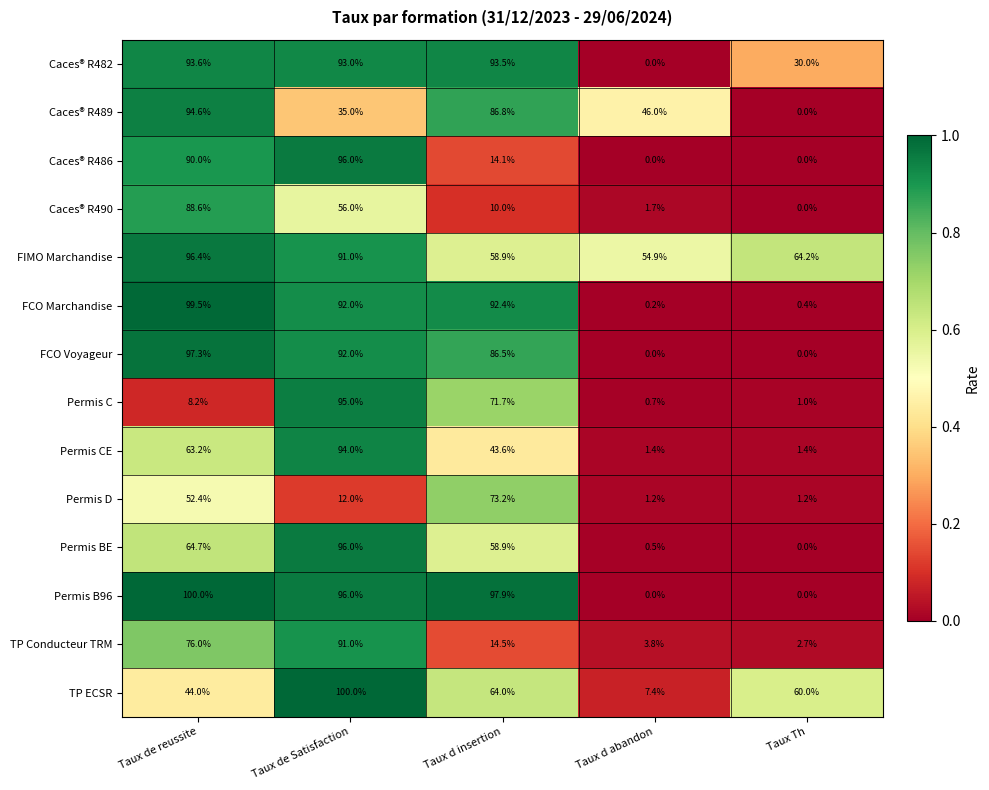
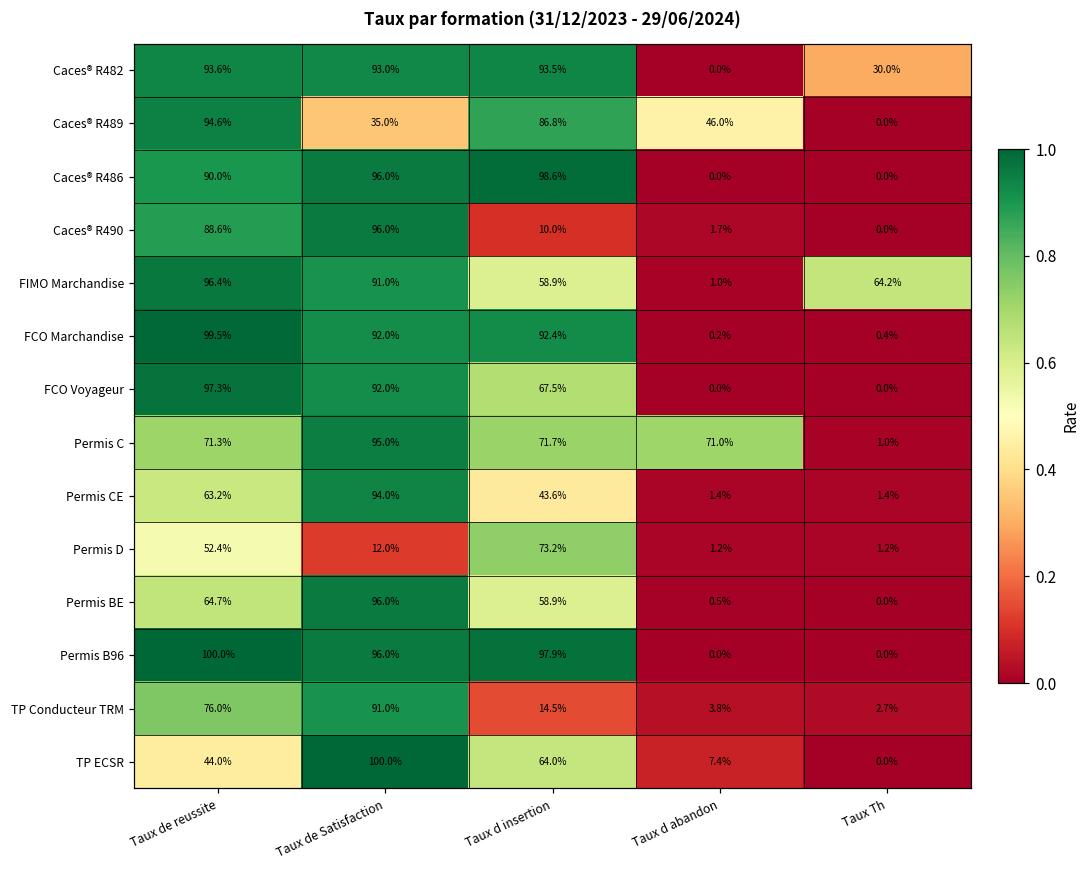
  {
    "Caces® R482": {
      "Taux de reussite": "93.6%",
      "Taux de Satisfaction": "93.0%",
      "Taux d insertion": "93.5%",
      "Taux d abandon": "0.0%",
      "Taux Th": "30.0%"
    },
    "Caces® R489": {
      "Taux de reussite": "94.6%",
      "Taux de Satisfaction": "35.0%",
      "Taux d insertion": "86.8%",
      "Taux d abandon": "46.0%",
      "Taux Th": "0.0%"
    },
    "Caces® R486": {
      "Taux de reussite": "90.0%",
      "Taux de Satisfaction": "96.0%",
-     "Taux d insertion": "14.1%",
+     "Taux d insertion": "98.6%",
      "Taux d abandon": "0.0%",
      "Taux Th": "0.0%"
    },
    "Caces® R490": {
      "Taux de reussite": "88.6%",
-     "Taux de Satisfaction": "56.0%",
+     "Taux de Satisfaction": "96.0%",
      "Taux d insertion": "10.0%",
      "Taux d abandon": "1.7%",
      "Taux Th": "0.0%"
    },
    "FIMO Marchandise": {
      "Taux de reussite": "96.4%",
      "Taux de Satisfaction": "91.0%",
      "Taux d insertion": "58.9%",
-     "Taux d abandon": "54.9%",
+     "Taux d abandon": "1.0%",
      "Taux Th": "64.2%"
    },
    "FCO Marchandise": {
      "Taux de reussite": "99.5%",
      "Taux de Satisfaction": "92.0%",
      "Taux d insertion": "92.4%",
      "Taux d abandon": "0.2%",
      "Taux Th": "0.4%"
    },
    "FCO Voyageur": {
      "Taux de reussite": "97.3%",
      "Taux de Satisfaction": "92.0%",
-     "Taux d insertion": "86.5%",
+     "Taux d insertion": "67.5%",
      "Taux d abandon": "0.0%",
      "Taux Th": "0.0%"
    },
    "Permis C": {
-     "Taux de reussite": "8.2%",
+     "Taux de reussite": "71.3%",
      "Taux de Satisfaction": "95.0%",
      "Taux d insertion": "71.7%",
-     "Taux d abandon": "0.7%",
+     "Taux d abandon": "71.0%",
      "Taux Th": "1.0%"
    },
    "Permis CE": {
      "Taux de reussite": "63.2%",
      "Taux de Satisfaction": "94.0%",
      "Taux d insertion": "43.6%",
      "Taux d abandon": "1.4%",
      "Taux Th": "1.4%"
    },
    "Permis D": {
      "Taux de reussite": "52.4%",
      "Taux de Satisfaction": "12.0%",
      "Taux d insertion": "73.2%",
      "Taux d abandon": "1.2%",
      "Taux Th": "1.2%"
    },
    "Permis BE": {
      "Taux de reussite": "64.7%",
      "Taux de Satisfaction": "96.0%",
      "Taux d insertion": "58.9%",
      "Taux d abandon": "0.5%",
      "Taux Th": "0.0%"
    },
    "Permis B96": {
      "Taux de reussite": "100.0%",
      "Taux de Satisfaction": "96.0%",
      "Taux d insertion": "97.9%",
      "Taux d abandon": "0.0%",
      "Taux Th": "0.0%"
    },
    "TP Conducteur TRM": {
      "Taux de reussite": "76.0%",
      "Taux de Satisfaction": "91.0%",
      "Taux d insertion": "14.5%",
      "Taux d abandon": "3.8%",
      "Taux Th": "2.7%"
    },
    "TP ECSR": {
      "Taux de reussite": "44.0%",
      "Taux de Satisfaction": "100.0%",
      "Taux d insertion": "64.0%",
      "Taux d abandon": "7.4%",
-     "Taux Th": "60.0%"
+     "Taux Th": "0.0%"
    }
  }
